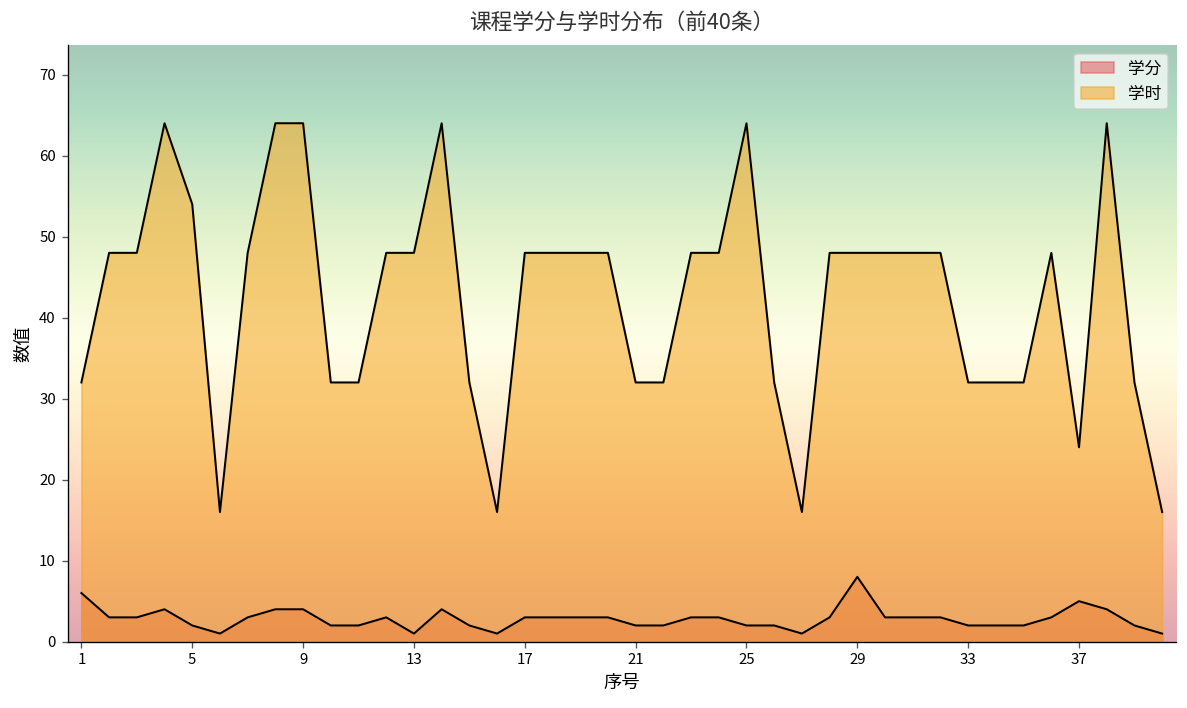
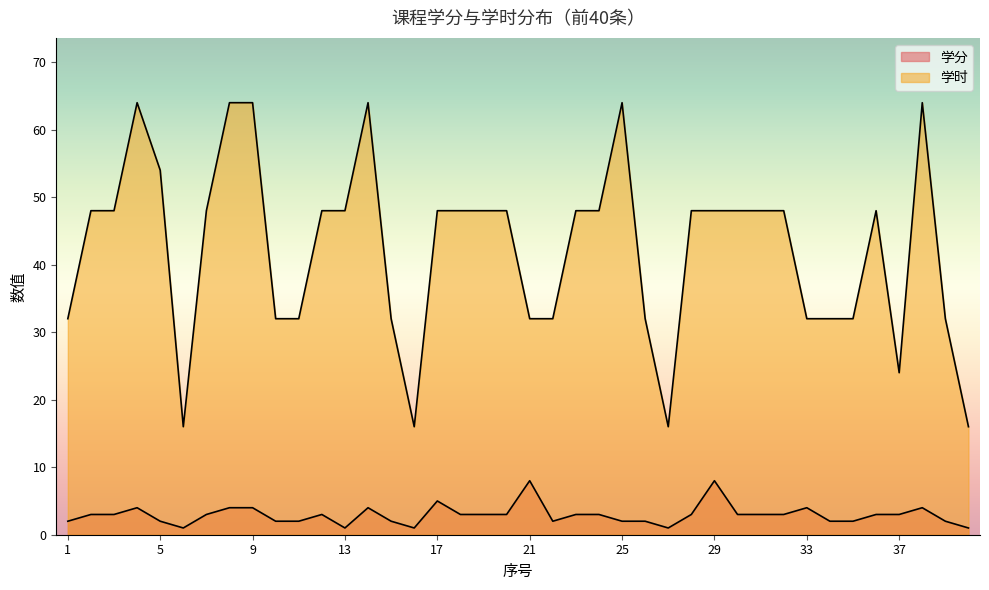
  {
    "学分": {
-     "1": 6,
+     "1": 2,
      "5": 2,
      "9": 4,
      "13": 1,
-     "17": 3,
-     "21": 2,
+     "17": 5,
+     "21": 8,
      "25": 2,
      "29": 8,
-     "33": 2,
-     "37": 5
+     "33": 4,
+     "37": 3
    },
    "学时": {
      "1": 32,
      "5": 54,
      "9": 64,
      "13": 48,
      "17": 48,
      "21": 32,
      "25": 64,
      "29": 48,
      "33": 32,
      "37": 24
    }
  }
